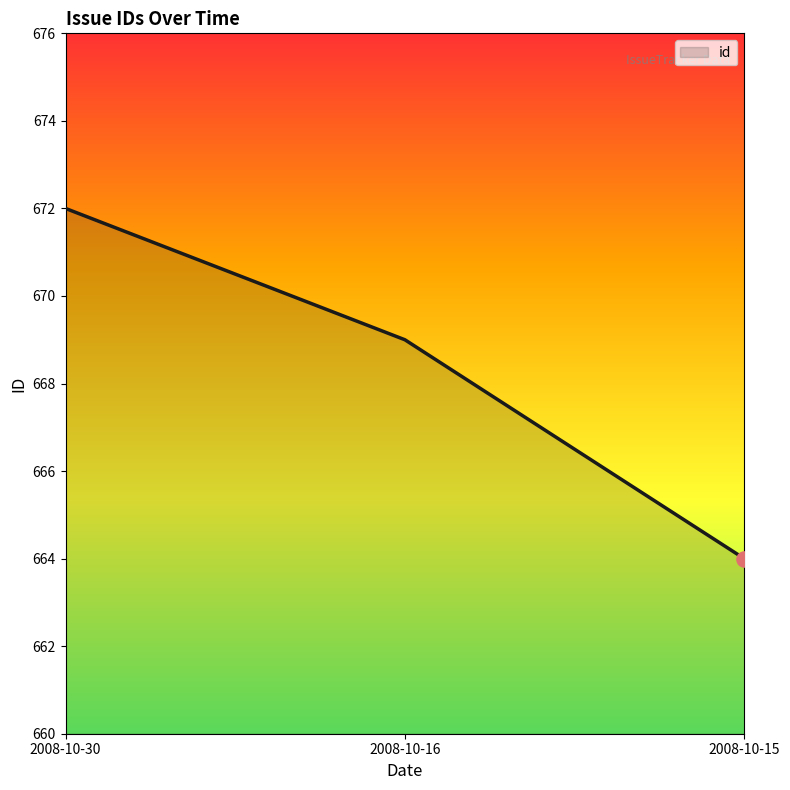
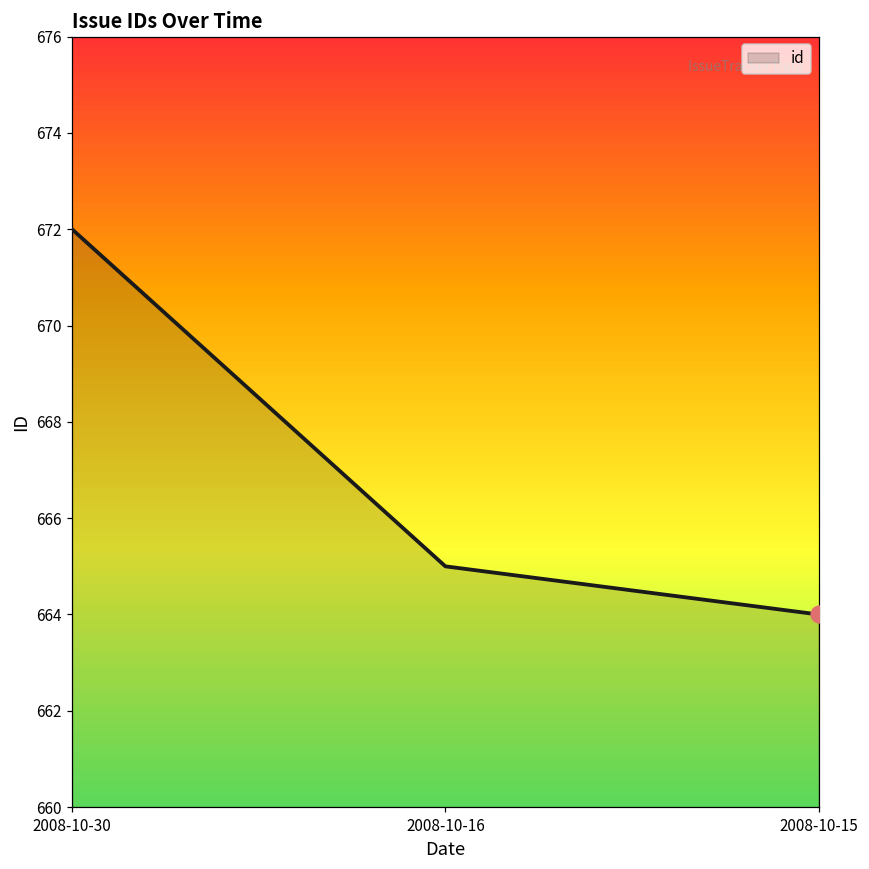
  {
    "id": {
      "2008-10-30": 672,
-     "2008-10-16": 669
+     "2008-10-16": 665
    }
  }
